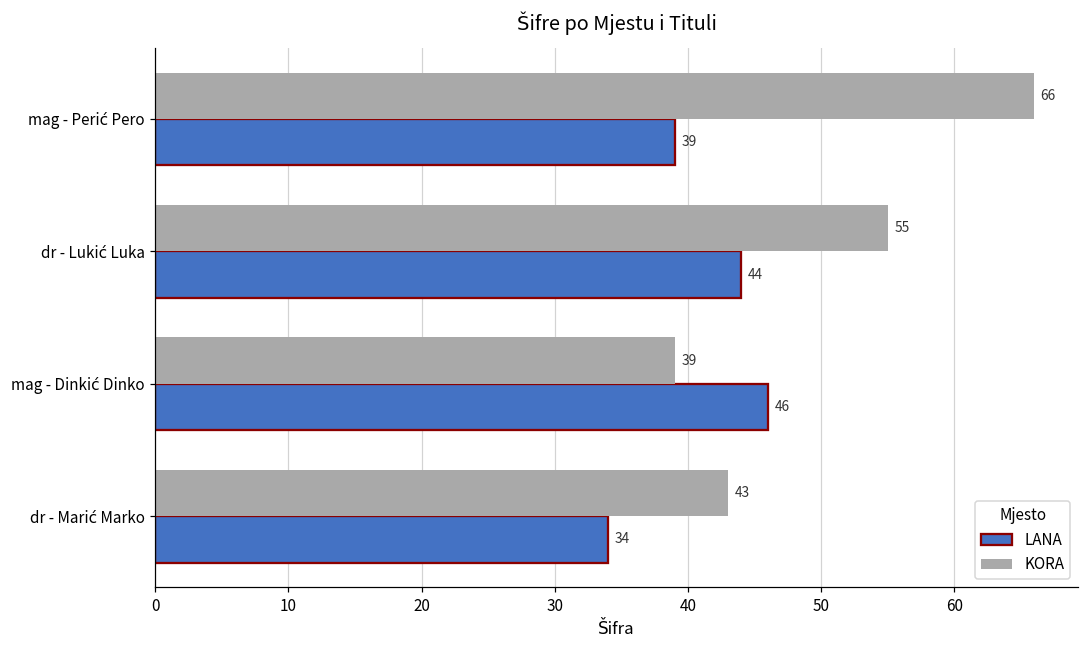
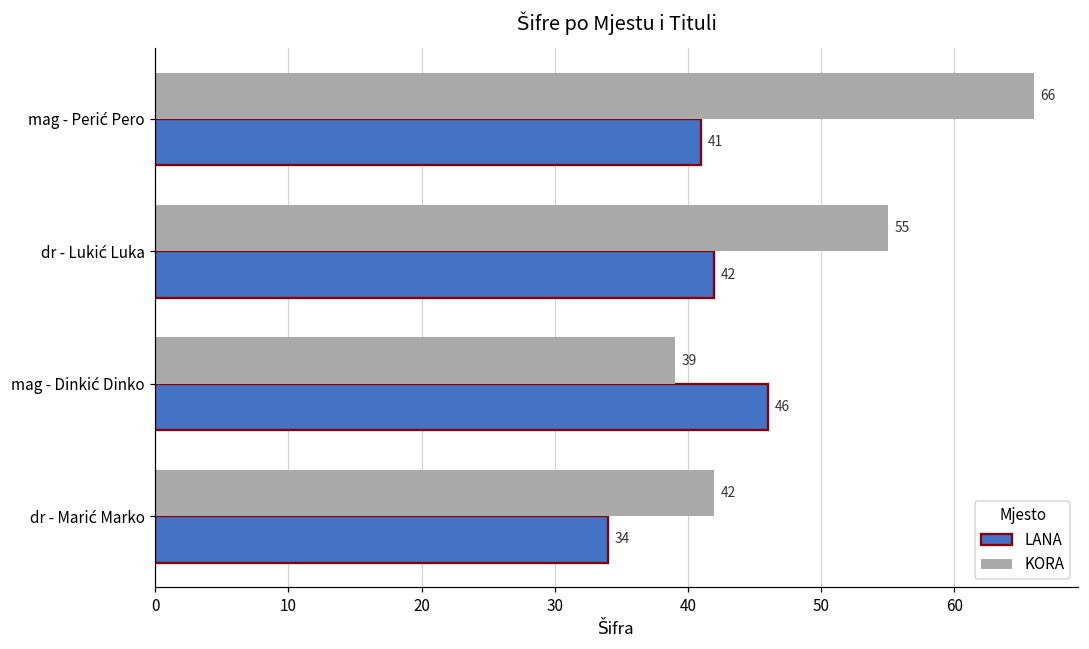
  {
    "LANA": {
-     "mag - Perić Pero": 39,
-     "dr - Lukić Luka": 44,
+     "mag - Perić Pero": 41,
+     "dr - Lukić Luka": 42,
      "mag - Dinkić Dinko": 46,
      "dr - Marić Marko": 34
    },
    "KORA": {
      "mag - Perić Pero": 66,
      "dr - Lukić Luka": 55,
      "mag - Dinkić Dinko": 39,
-     "dr - Marić Marko": 43
+     "dr - Marić Marko": 42
    }
  }
